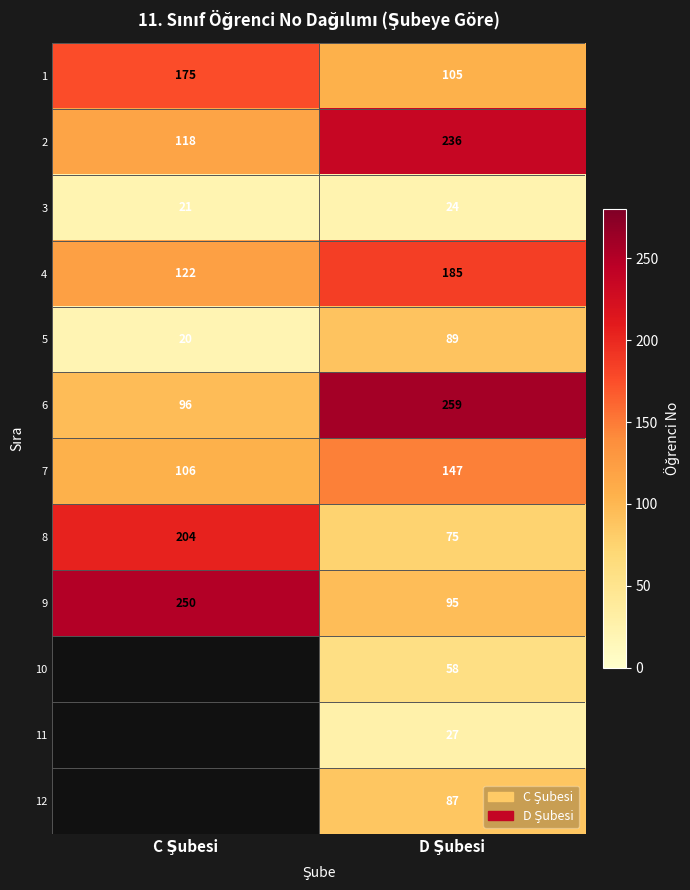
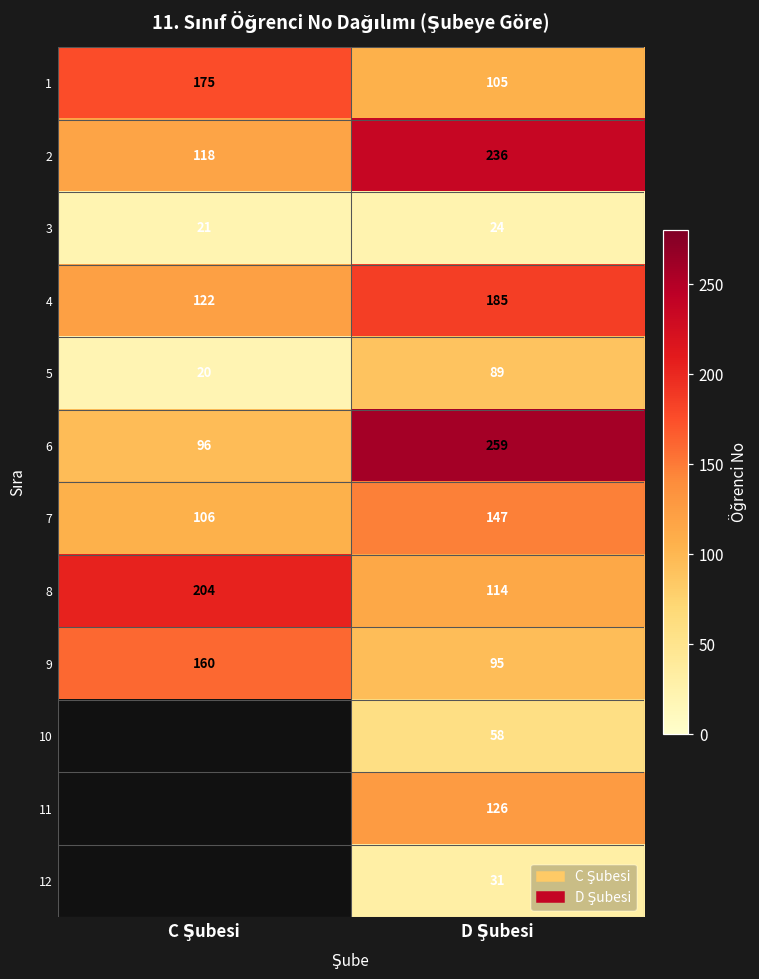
  {
    "1": {
      "C Şubesi": 175,
      "D Şubesi": 105
    },
    "2": {
      "C Şubesi": 118,
      "D Şubesi": 236
    },
    "3": {
      "C Şubesi": 21,
      "D Şubesi": 24
    },
    "4": {
      "C Şubesi": 122,
      "D Şubesi": 185
    },
    "5": {
      "C Şubesi": 20,
      "D Şubesi": 89
    },
    "6": {
      "C Şubesi": 96,
      "D Şubesi": 259
    },
    "7": {
      "C Şubesi": 106,
      "D Şubesi": 147
    },
    "8": {
      "C Şubesi": 204,
-     "D Şubesi": 75
+     "D Şubesi": 114
    },
    "9": {
-     "C Şubesi": 250,
+     "C Şubesi": 160,
      "D Şubesi": 95
    },
    "10": {
      "D Şubesi": 58
    },
    "11": {
-     "D Şubesi": 27
+     "D Şubesi": 126
    },
    "12": {
-     "D Şubesi": 87
+     "D Şubesi": 31
    }
  }
